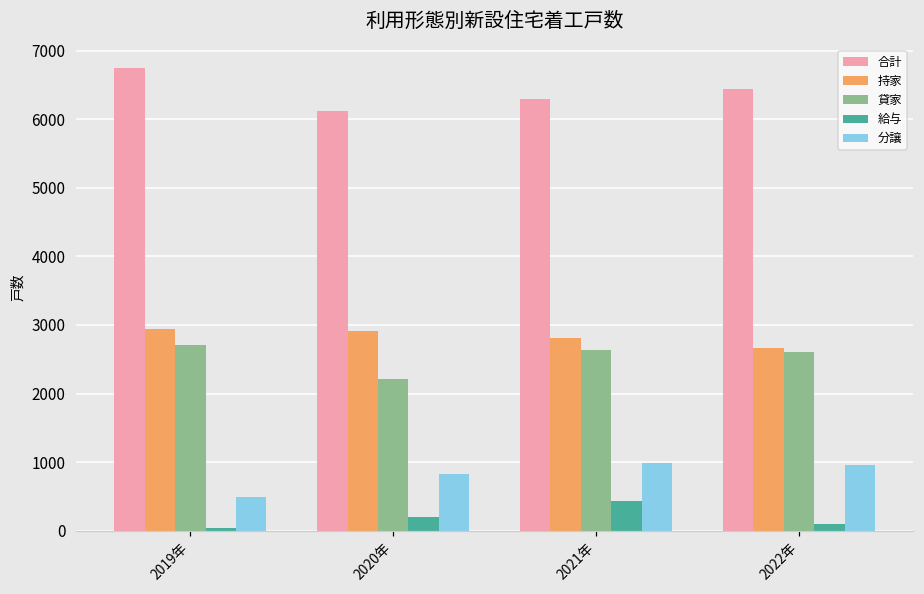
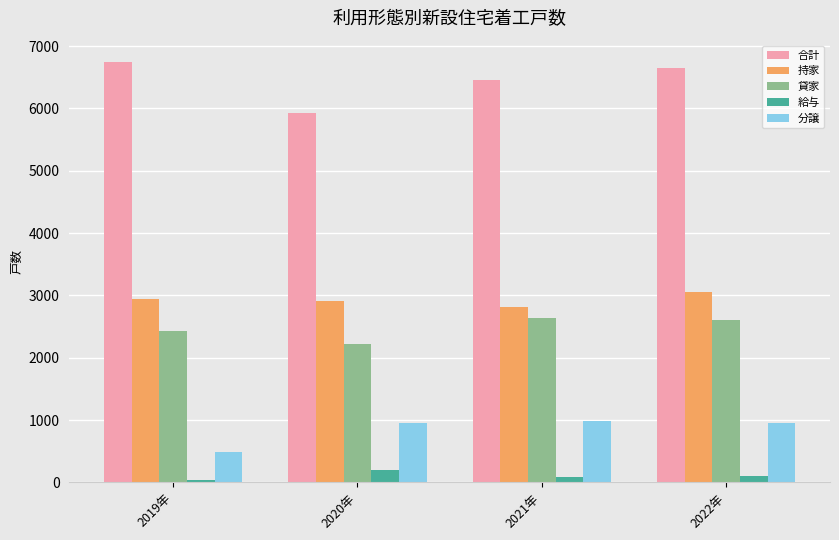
  {
    "合計": {
      "2019年": 6700,
-     "2020年": 6100,
-     "2021年": 6300,
-     "2022年": 6400
+     "2020年": 5900,
+     "2021年": 6400,
+     "2022年": 6600
    },
    "持家": {
      "2019年": 2900,
      "2020年": 2900,
      "2021年": 2800,
-     "2022年": 2700
+     "2022年": 3100
    },
    "貸家": {
-     "2019年": 2700,
+     "2019年": 2400,
      "2020年": 2200,
      "2021年": 2600,
      "2022年": 2600
    },
    "給与": {
      "2019年": 0,
      "2020年": 200,
-     "2021年": 400,
+     "2021年": 100,
      "2022年": 100
    },
    "分譲": {
      "2019年": 500,
-     "2020年": 800,
+     "2020年": 1000,
      "2021年": 1000,
      "2022年": 1000
    }
  }
